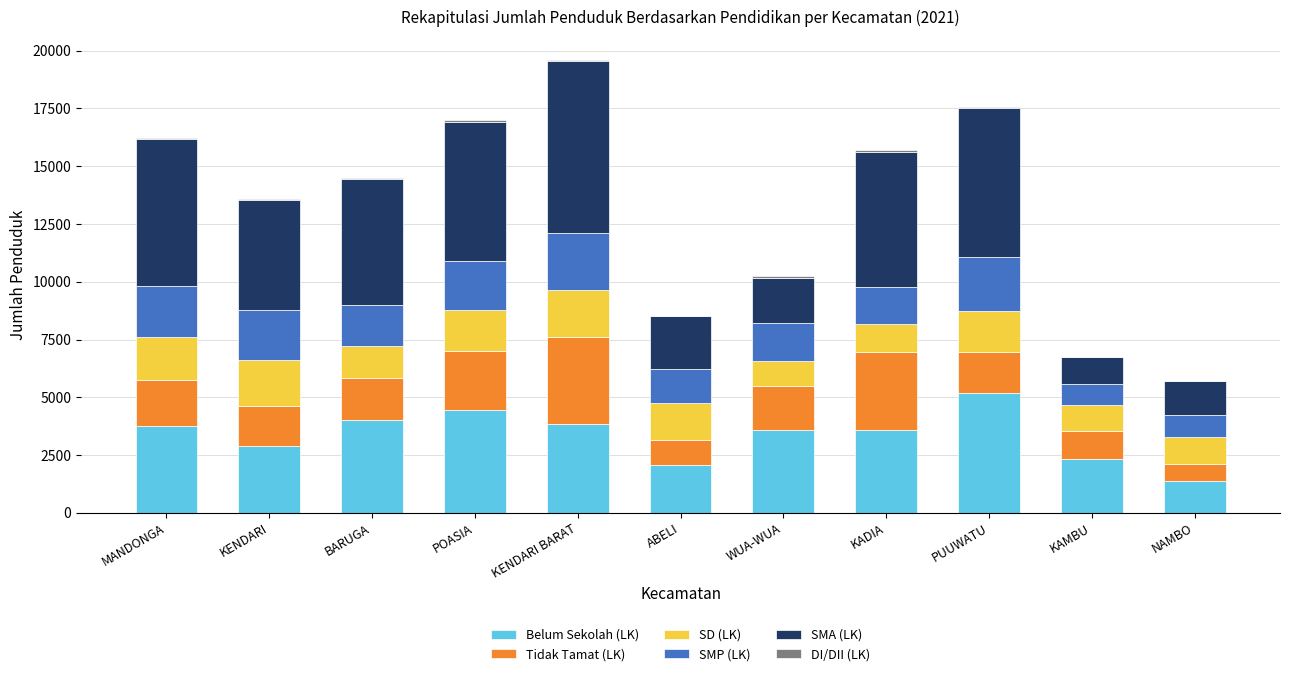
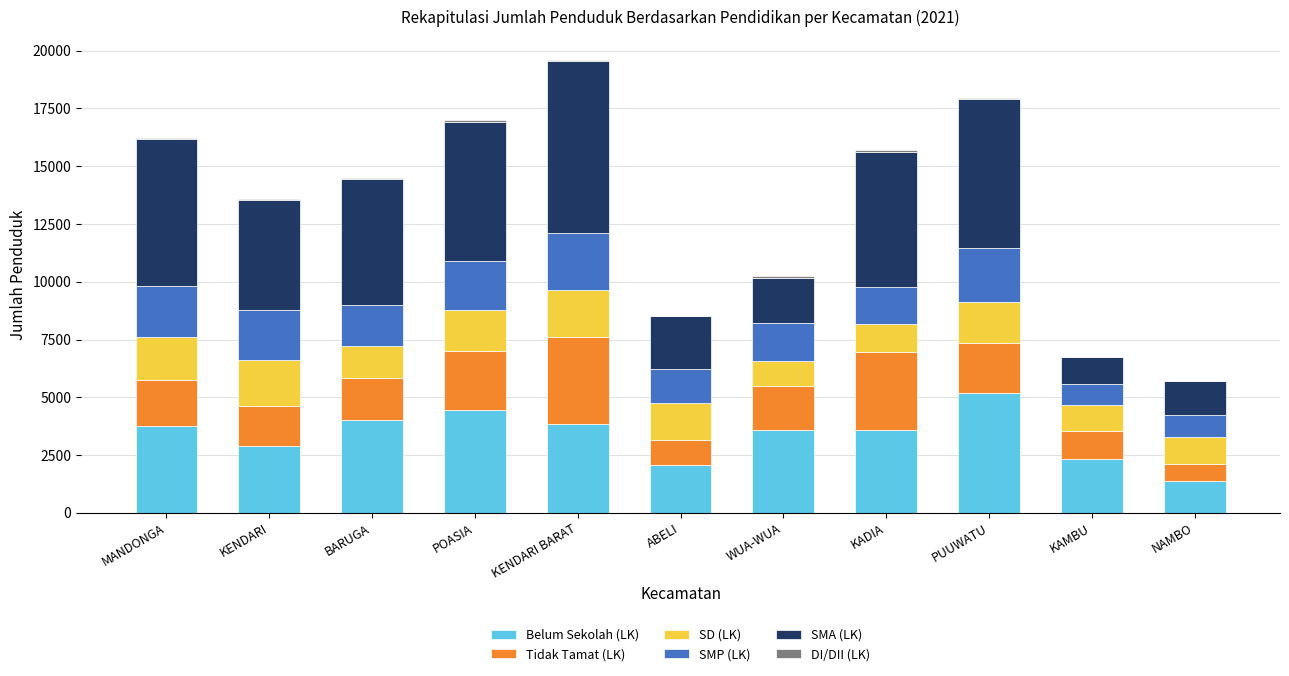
  {
    "Belum Sekolah (LK)": {
      "MANDONGA": 3800,
      "KENDARI": 2900,
      "BARUGA": 4000,
      "POASIA": 4500,
      "KENDARI BARAT": 3800,
      "ABELI": 2100,
      "WUA-WUA": 3600,
      "KADIA": 3600,
      "PUUWATU": 5200,
      "KAMBU": 2300,
      "NAMBO": 1400
    },
    "Tidak Tamat (LK)": {
      "MANDONGA": 2000,
      "KENDARI": 1700,
      "BARUGA": 1800,
      "POASIA": 2600,
      "KENDARI BARAT": 3800,
      "ABELI": 1100,
      "WUA-WUA": 1900,
      "KADIA": 3400,
-     "PUUWATU": 1800,
+     "PUUWATU": 2200,
      "KAMBU": 1200,
      "NAMBO": 700
    },
    "SD (LK)": {
      "MANDONGA": 1800,
      "KENDARI": 2000,
      "BARUGA": 1400,
      "POASIA": 1700,
      "KENDARI BARAT": 2000,
      "ABELI": 1600,
      "WUA-WUA": 1100,
      "KADIA": 1200,
      "PUUWATU": 1800,
      "KAMBU": 1100,
      "NAMBO": 1100
    },
    "SMP (LK)": {
      "MANDONGA": 2200,
      "KENDARI": 2200,
      "BARUGA": 1800,
      "POASIA": 2200,
      "KENDARI BARAT": 2500,
      "ABELI": 1400,
      "WUA-WUA": 1700,
      "KADIA": 1600,
      "PUUWATU": 2300,
      "KAMBU": 900,
      "NAMBO": 1000
    },
    "SMA (LK)": {
      "MANDONGA": 6400,
      "KENDARI": 4800,
      "BARUGA": 5400,
      "POASIA": 6000,
      "KENDARI BARAT": 7400,
      "ABELI": 2300,
      "WUA-WUA": 2000,
      "KADIA": 5900,
      "PUUWATU": 6400,
      "KAMBU": 1200,
      "NAMBO": 1500
    }
  }
